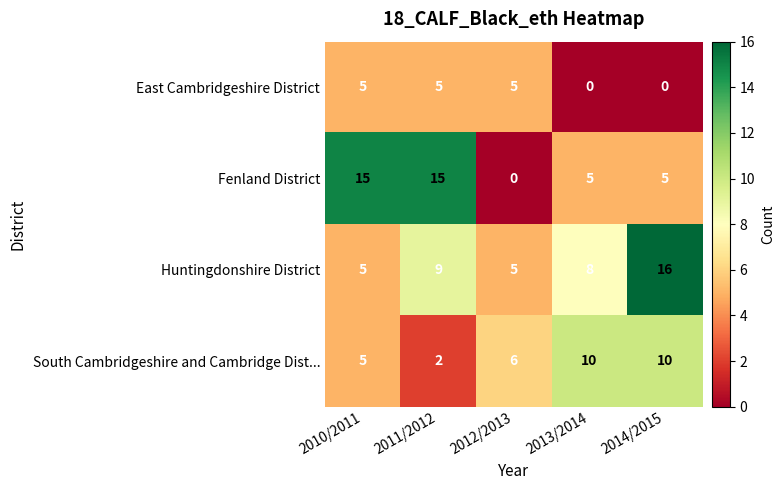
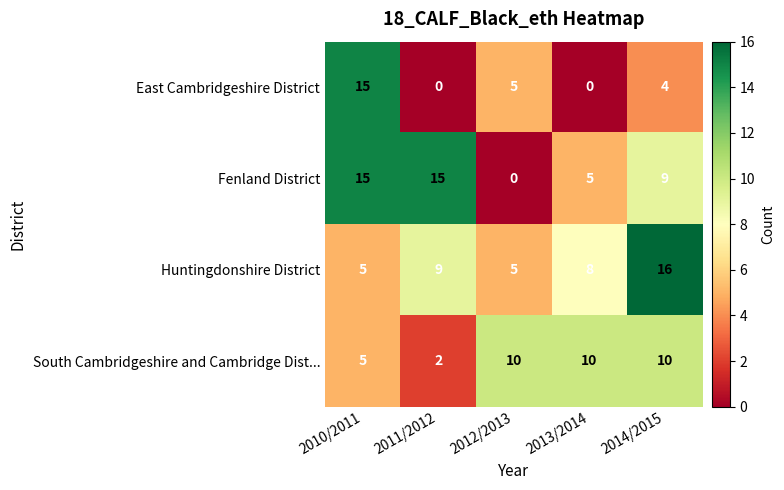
  {
    "East Cambridgeshire District": {
-     "2010/2011": 5,
-     "2011/2012": 5,
+     "2010/2011": 15,
+     "2011/2012": 0,
      "2012/2013": 5,
      "2013/2014": 0,
-     "2014/2015": 0
+     "2014/2015": 4
    },
    "Fenland District": {
      "2010/2011": 15,
      "2011/2012": 15,
      "2012/2013": 0,
      "2013/2014": 5,
-     "2014/2015": 5
+     "2014/2015": 9
    },
    "Huntingdonshire District": {
      "2010/2011": 5,
      "2011/2012": 9,
      "2012/2013": 5,
      "2013/2014": 8,
      "2014/2015": 16
    },
    "South Cambridgeshire and Cambridge Dist...": {
      "2010/2011": 5,
      "2011/2012": 2,
-     "2012/2013": 6,
+     "2012/2013": 10,
      "2013/2014": 10,
      "2014/2015": 10
    }
  }
